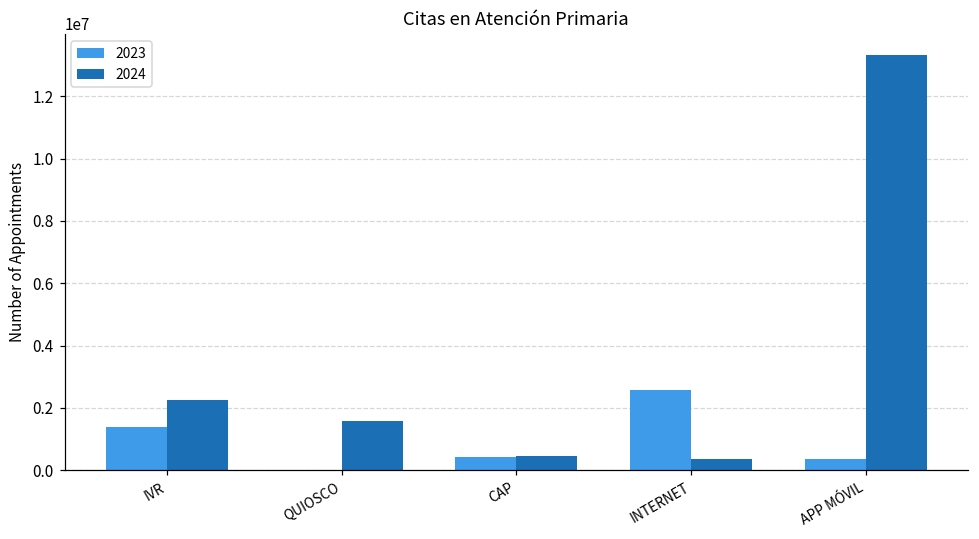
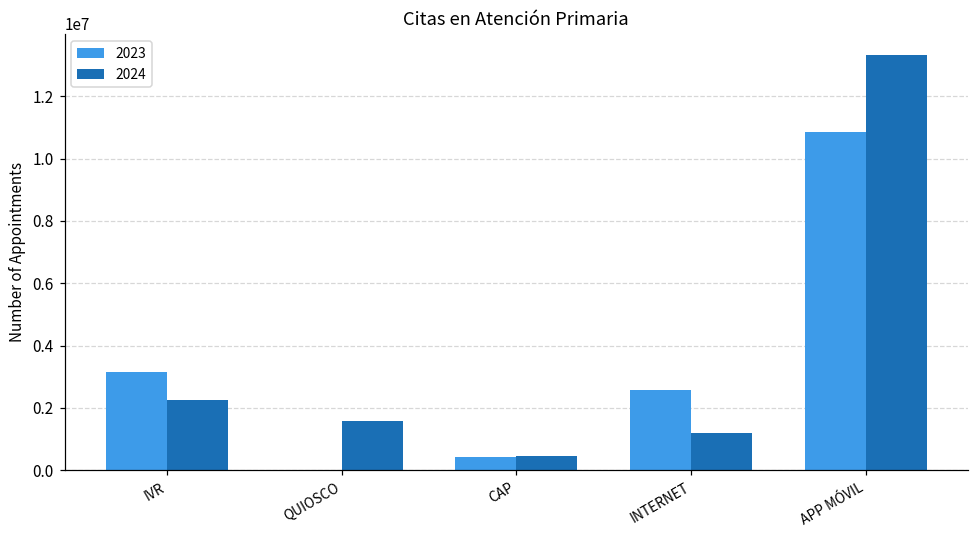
  {
    "2023": {
-     "IVR": 1400000,
+     "IVR": 3100000,
      "CAP": 400000,
      "INTERNET": 2600000,
-     "APP MÓVIL": 400000
+     "APP MÓVIL": 10900000
    },
    "2024": {
      "IVR": 2300000,
      "QUIOSCO": 1600000,
      "CAP": 400000,
-     "INTERNET": 400000,
+     "INTERNET": 1200000,
      "APP MÓVIL": 13300000
    }
  }
